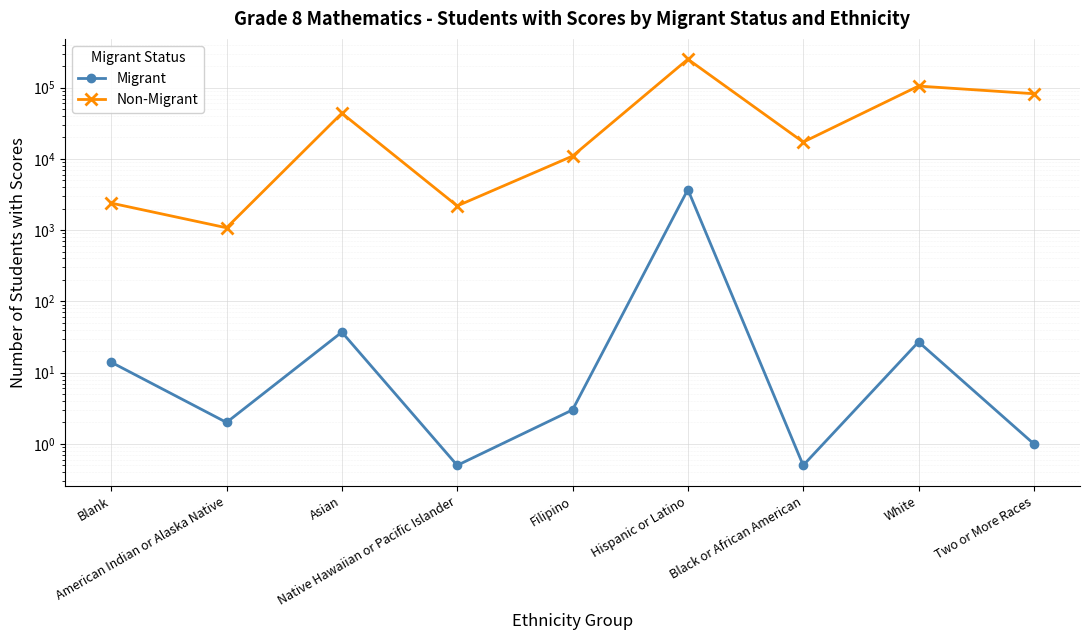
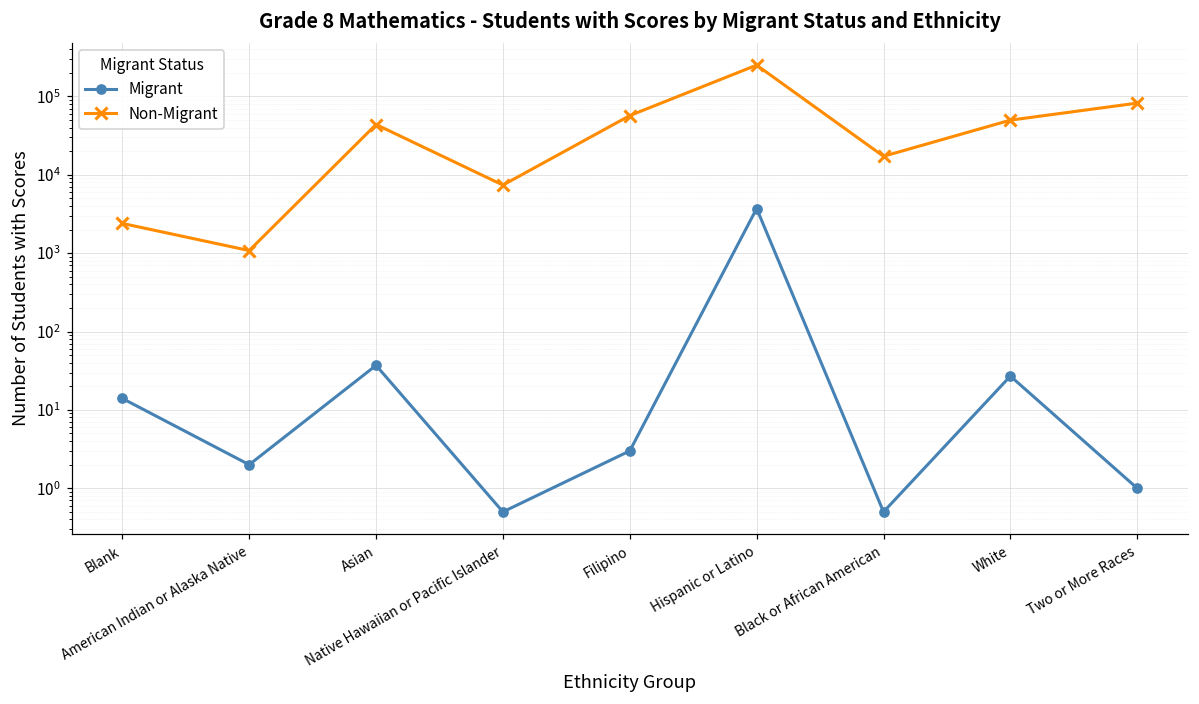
  {
    "Migrant": {
      "Blank": 14,
      "American Indian or Alaska Native": 2,
      "Asian": 40,
      "Native Hawaiian or Pacific Islander": 0.5,
      "Filipino": 3,
      "Hispanic or Latino": 4000,
      "Black or African American": 0.5,
      "White": 27,
      "Two or More Races": 1
    },
    "Non-Migrant": {
      "Blank": 2400,
      "American Indian or Alaska Native": 1100,
      "Asian": 40000,
-     "Native Hawaiian or Pacific Islander": 2200,
-     "Filipino": 11000,
+     "Native Hawaiian or Pacific Islander": 7000,
+     "Filipino": 60000,
      "Hispanic or Latino": 250000,
      "Black or African American": 17000,
-     "White": 110000,
+     "White": 50000,
      "Two or More Races": 80000
    }
  }
